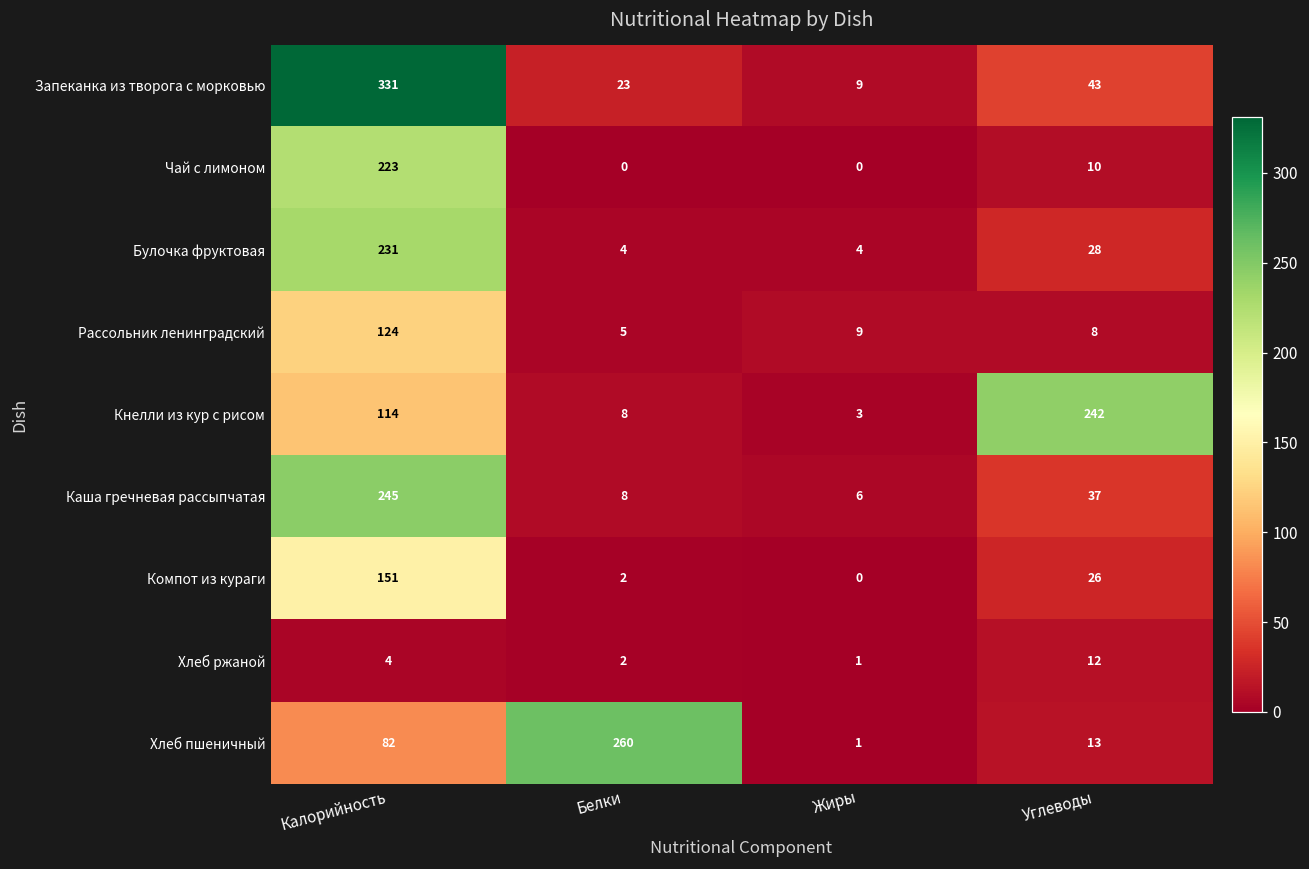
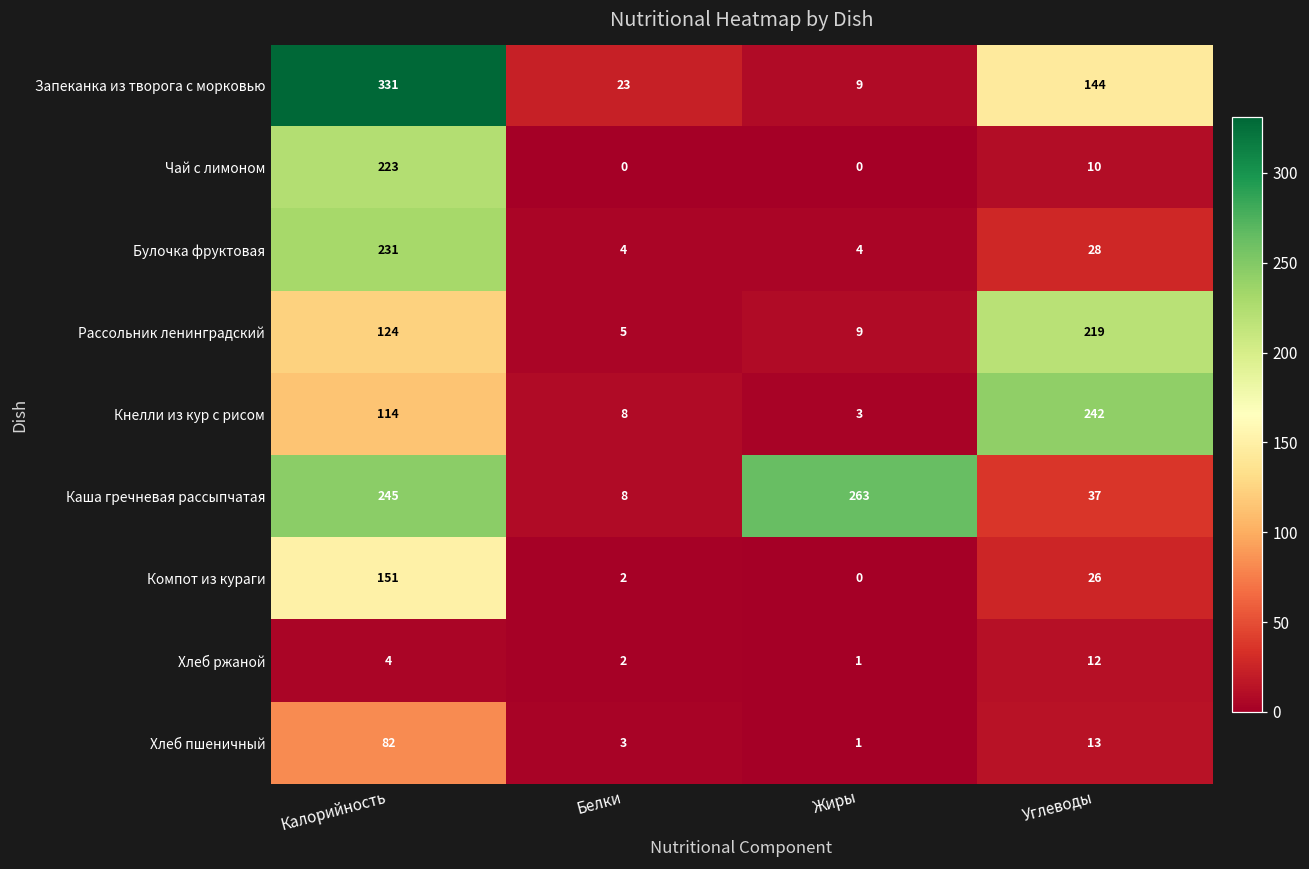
  {
    "Запеканка из творога с морковью": {
      "Калорийность": 331,
      "Белки": 23,
      "Жиры": 9,
-     "Углеводы": 43
+     "Углеводы": 144
    },
    "Чай с лимоном": {
      "Калорийность": 223,
      "Белки": 0,
      "Жиры": 0,
      "Углеводы": 10
    },
    "Булочка фруктовая": {
      "Калорийность": 231,
      "Белки": 4,
      "Жиры": 4,
      "Углеводы": 28
    },
    "Рассольник ленинградский": {
      "Калорийность": 124,
      "Белки": 5,
      "Жиры": 9,
-     "Углеводы": 8
+     "Углеводы": 219
    },
    "Кнелли из кур с рисом": {
      "Калорийность": 114,
      "Белки": 8,
      "Жиры": 3,
      "Углеводы": 242
    },
    "Каша гречневая рассыпчатая": {
      "Калорийность": 245,
      "Белки": 8,
-     "Жиры": 6,
+     "Жиры": 263,
      "Углеводы": 37
    },
    "Компот из кураги": {
      "Калорийность": 151,
      "Белки": 2,
      "Жиры": 0,
      "Углеводы": 26
    },
    "Хлеб ржаной": {
      "Калорийность": 4,
      "Белки": 2,
      "Жиры": 1,
      "Углеводы": 12
    },
    "Хлеб пшеничный": {
      "Калорийность": 82,
-     "Белки": 260,
+     "Белки": 3,
      "Жиры": 1,
      "Углеводы": 13
    }
  }
